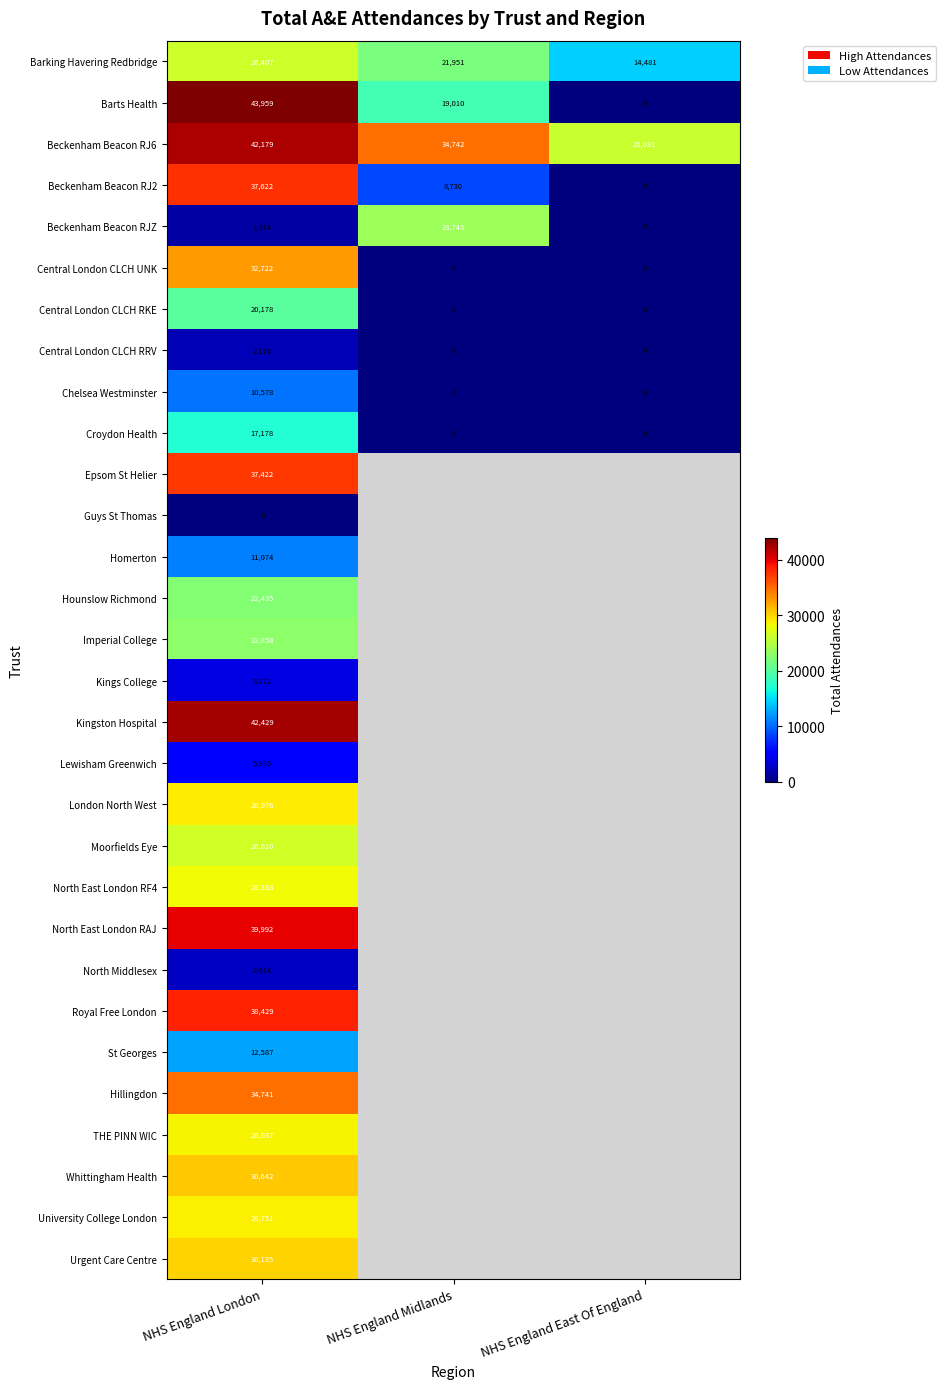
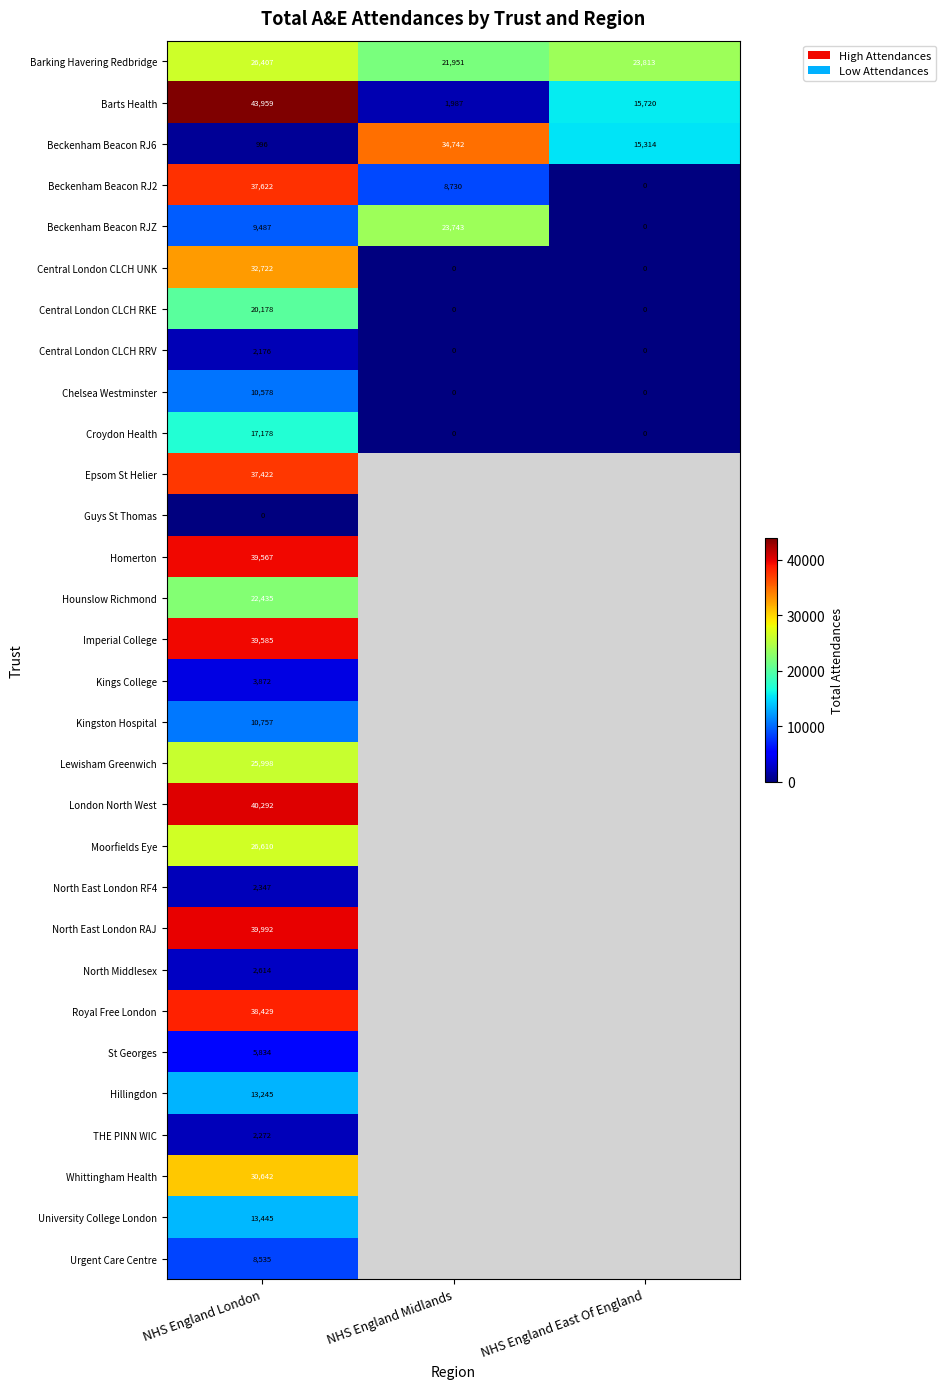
  {
    "Barking Havering Redbridge": {
      "NHS England London": "26,407",
      "NHS England Midlands": "21,951",
-     "NHS England East Of England": "14,481"
+     "NHS England East Of England": "23,813"
    },
    "Barts Health": {
      "NHS England London": "43,959",
-     "NHS England Midlands": "19,010",
-     "NHS England East Of England": "0"
+     "NHS England Midlands": "1,987",
+     "NHS England East Of England": "15,720"
    },
    "Beckenham Beacon RJ6": {
-     "NHS England London": "42,179",
+     "NHS England London": "996",
      "NHS England Midlands": "34,742",
-     "NHS England East Of England": "26,031"
+     "NHS England East Of England": "15,314"
    },
    "Beckenham Beacon RJ2": {
      "NHS England London": "37,622",
      "NHS England Midlands": "8,730",
      "NHS England East Of England": "0"
    },
    "Beckenham Beacon RJZ": {
-     "NHS England London": "1,514",
+     "NHS England London": "9,487",
      "NHS England Midlands": "23,743",
      "NHS England East Of England": "0"
    },
    "Central London CLCH UNK": {
      "NHS England London": "32,722",
      "NHS England Midlands": "0",
      "NHS England East Of England": "0"
    },
    "Central London CLCH RKE": {
      "NHS England London": "20,178",
      "NHS England Midlands": "0",
      "NHS England East Of England": "0"
    },
    "Central London CLCH RRV": {
      "NHS England London": "2,176",
      "NHS England Midlands": "0",
      "NHS England East Of England": "0"
    },
    "Chelsea Westminster": {
      "NHS England London": "10,578",
      "NHS England Midlands": "0",
      "NHS England East Of England": "0"
    },
    "Croydon Health": {
      "NHS England London": "17,178",
      "NHS England Midlands": "0",
      "NHS England East Of England": "0"
    },
    "Epsom St Helier": {
      "NHS England London": "37,422"
    },
    "Guys St Thomas": {
      "NHS England London": "0"
    },
    "Homerton": {
-     "NHS England London": "11,074"
+     "NHS England London": "39,567"
    },
    "Hounslow Richmond": {
      "NHS England London": "22,435"
    },
    "Imperial College": {
-     "NHS England London": "22,858"
+     "NHS England London": "39,585"
    },
    "Kings College": {
      "NHS England London": "3,872"
    },
    "Kingston Hospital": {
-     "NHS England London": "42,429"
+     "NHS England London": "10,757"
    },
    "Lewisham Greenwich": {
-     "NHS England London": "5,395"
+     "NHS England London": "25,998"
    },
    "London North West": {
-     "NHS England London": "28,976"
+     "NHS England London": "40,292"
    },
    "Moorfields Eye": {
      "NHS England London": "26,610"
    },
    "North East London RF4": {
-     "NHS England London": "28,163"
+     "NHS England London": "2,347"
    },
    "North East London RAJ": {
      "NHS England London": "39,992"
    },
    "North Middlesex": {
      "NHS England London": "2,614"
    },
    "Royal Free London": {
      "NHS England London": "38,429"
    },
    "St Georges": {
-     "NHS England London": "12,587"
+     "NHS England London": "5,834"
    },
    "Hillingdon": {
-     "NHS England London": "34,741"
+     "NHS England London": "13,245"
    },
    "THE PINN WIC": {
-     "NHS England London": "28,637"
+     "NHS England London": "2,272"
    },
    "Whittingham Health": {
      "NHS England London": "30,642"
    },
    "University College London": {
-     "NHS England London": "28,751"
+     "NHS England London": "13,445"
    },
    "Urgent Care Centre": {
-     "NHS England London": "30,135"
+     "NHS England London": "8,535"
    }
  }
